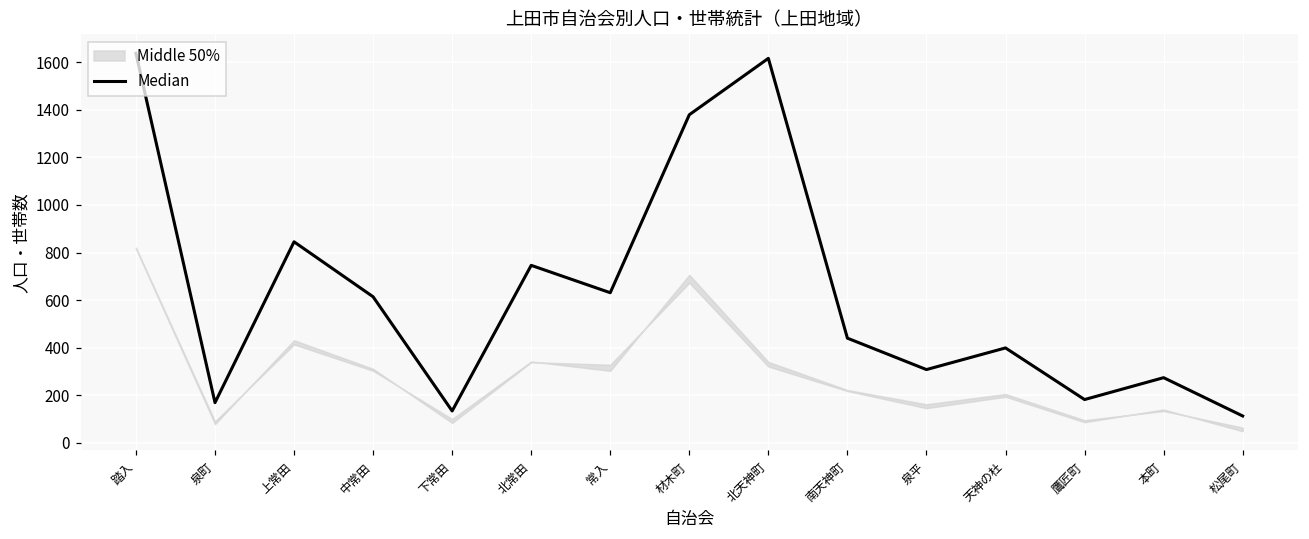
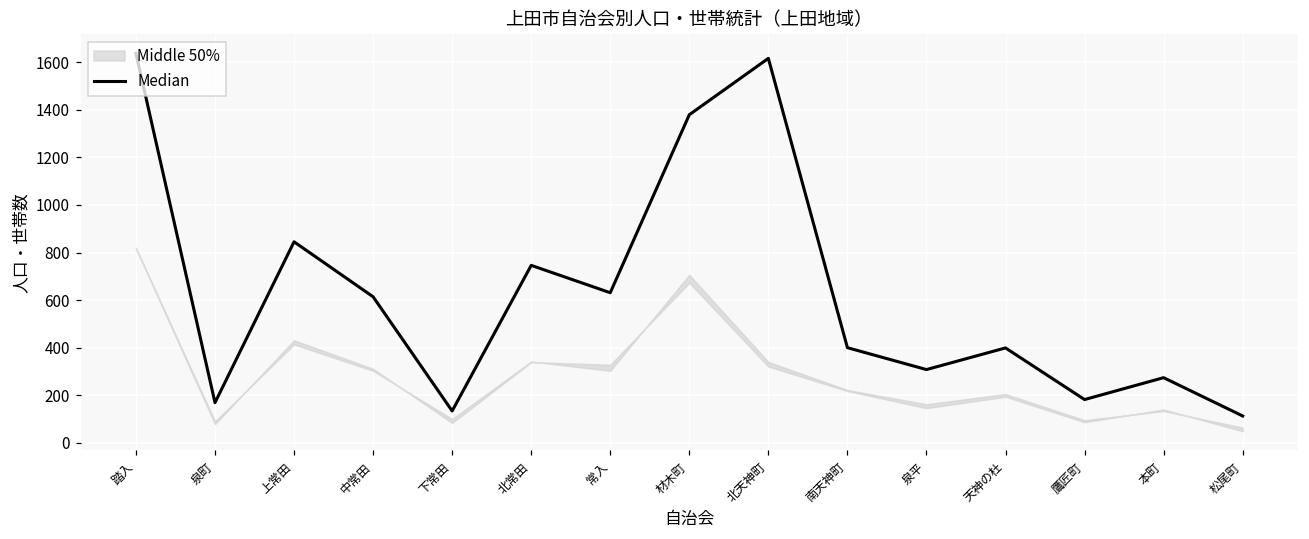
  {
    "Median": {
      "泉町": 170,
      "上常田": 850,
      "中常田": 610,
      "下常田": 130,
      "北常田": 750,
      "常入": 630,
      "材木町": 1380,
      "北天神町": 1620,
-     "南天神町": 440,
+     "南天神町": 400,
      "泉平": 310,
      "天神の杜": 400,
      "鷹匠町": 180,
      "本町": 270,
      "松尾町": 110
    }
  }
